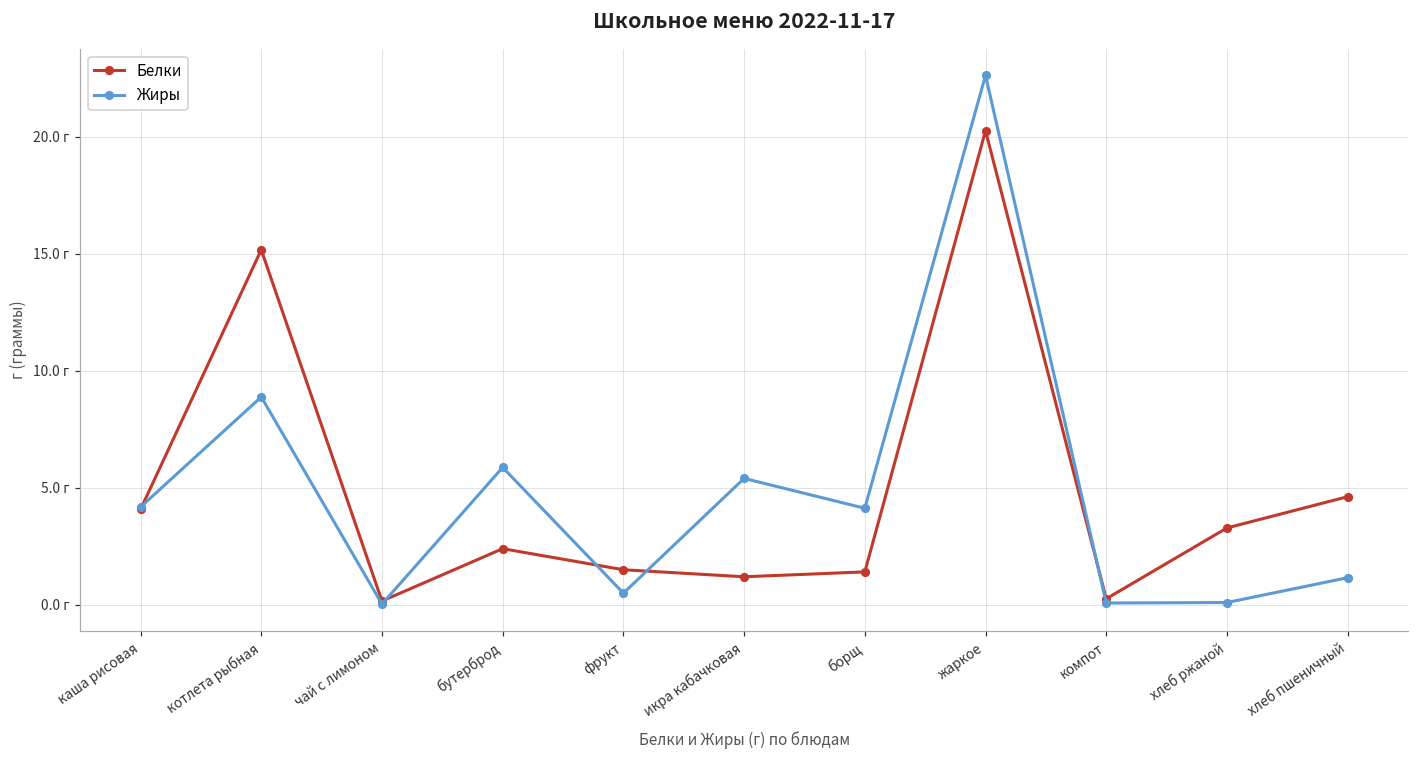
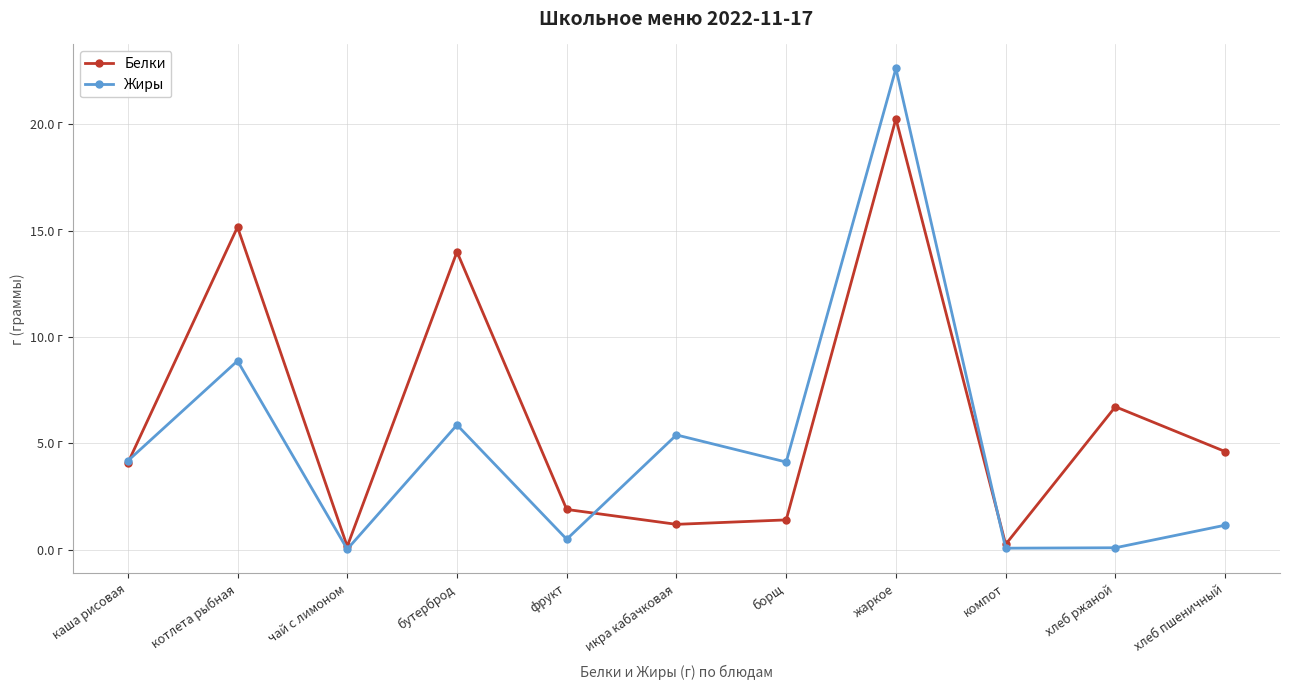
  {
    "Белки": {
      "котлета рыбная": "15.2 г",
      "чай с лимоном": "0.2 г",
-     "бутерброд": "2.4 г",
-     "фрукт": "1.5 г",
+     "бутерброд": "14.0 г",
+     "фрукт": "1.9 г",
      "икра кабачковая": "1.2 г",
      "борщ": "1.4 г",
      "жаркое": "20.3 г",
      "компот": "0.3 г",
-     "хлеб ржаной": "3.3 г",
+     "хлеб ржаной": "6.7 г",
      "хлеб пшеничный": "4.6 г"
    },
    "Жиры": {
      "котлета рыбная": "8.9 г",
      "чай с лимоном": "0.0 г",
      "бутерброд": "5.9 г",
      "фрукт": "0.5 г",
      "икра кабачковая": "5.4 г",
      "борщ": "4.1 г",
      "жаркое": "22.6 г",
      "компот": "0.1 г",
      "хлеб ржаной": "0.1 г",
      "хлеб пшеничный": "1.2 г"
    }
  }
